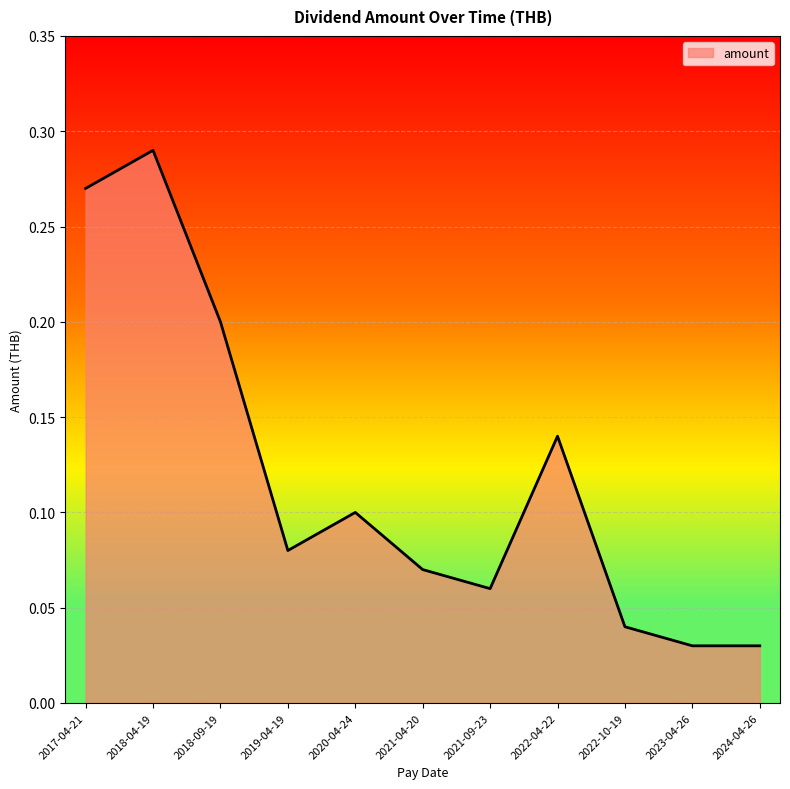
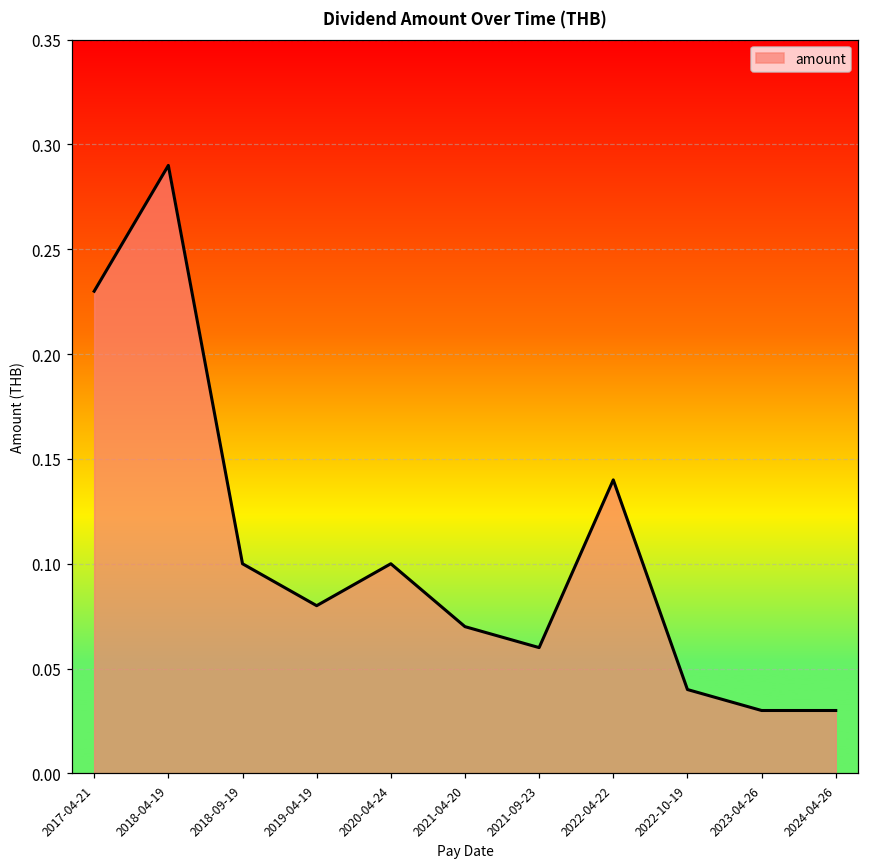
  {
-   "2017-04-21": 0.27,
+   "2017-04-21": 0.23,
    "2018-04-19": 0.29,
-   "2018-09-19": 0.2,
+   "2018-09-19": 0.1,
    "2019-04-19": 0.08,
    "2020-04-24": 0.10,
    "2021-04-20": 0.07,
    "2021-09-23": 0.06,
    "2022-04-22": 0.14,
    "2022-10-19": 0.04,
    "2023-04-26": 0.03,
    "2024-04-26": 0.03
  }
